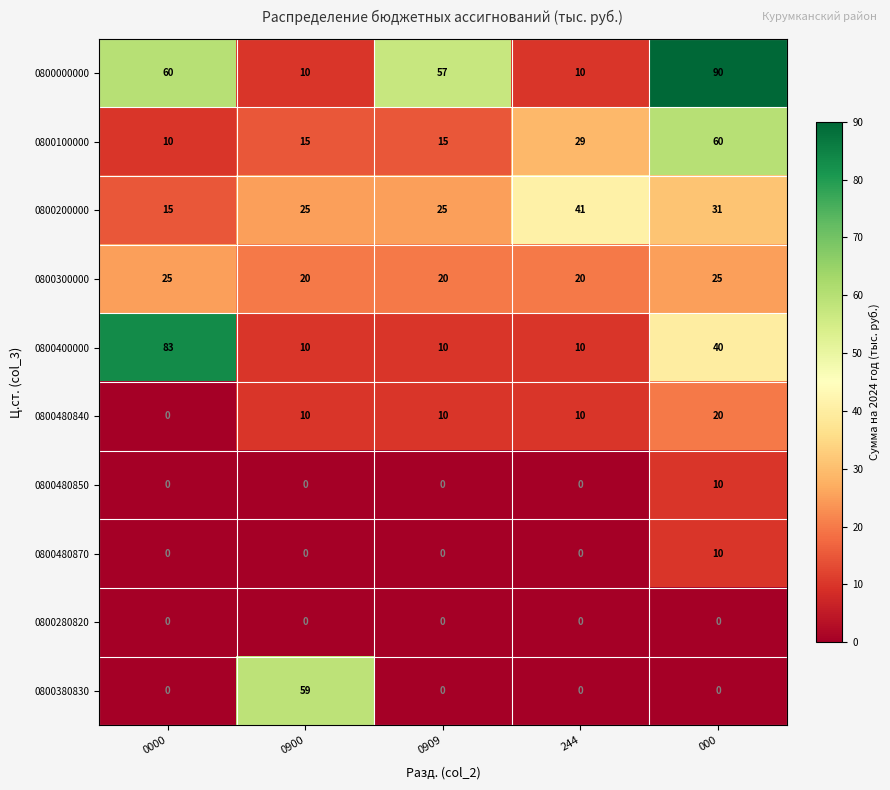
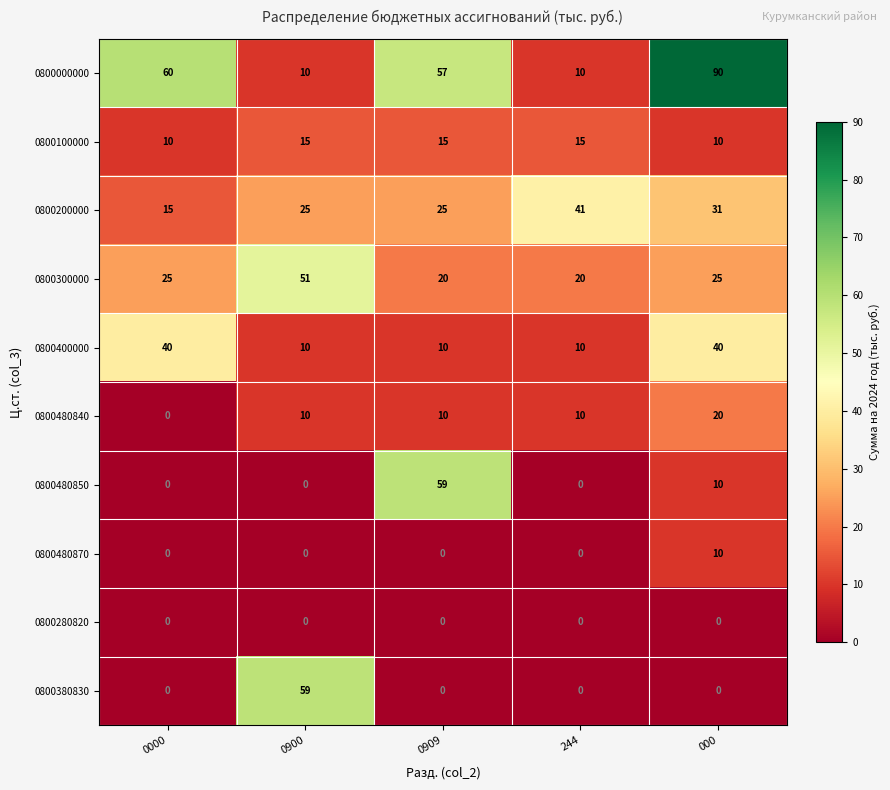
  {
    "0800000000": {
      "0000": 60,
      "0900": 10,
      "0909": 57,
      "244": 10,
      "000": 90
    },
    "0800100000": {
      "0000": 10,
      "0900": 15,
      "0909": 15,
-     "244": 29,
-     "000": 60
+     "244": 15,
+     "000": 10
    },
    "0800200000": {
      "0000": 15,
      "0900": 25,
      "0909": 25,
      "244": 41,
      "000": 31
    },
    "0800300000": {
      "0000": 25,
-     "0900": 20,
+     "0900": 51,
      "0909": 20,
      "244": 20,
      "000": 25
    },
    "0800400000": {
-     "0000": 83,
+     "0000": 40,
      "0900": 10,
      "0909": 10,
      "244": 10,
      "000": 40
    },
    "0800480840": {
      "0000": 0,
      "0900": 10,
      "0909": 10,
      "244": 10,
      "000": 20
    },
    "0800480850": {
      "0000": 0,
      "0900": 0,
-     "0909": 0,
+     "0909": 59,
      "244": 0,
      "000": 10
    },
    "0800480870": {
      "0000": 0,
      "0900": 0,
      "0909": 0,
      "244": 0,
      "000": 10
    },
    "0800280820": {
      "0000": 0,
      "0900": 0,
      "0909": 0,
      "244": 0,
      "000": 0
    },
    "0800380830": {
      "0000": 0,
      "0900": 59,
      "0909": 0,
      "244": 0,
      "000": 0
    }
  }
